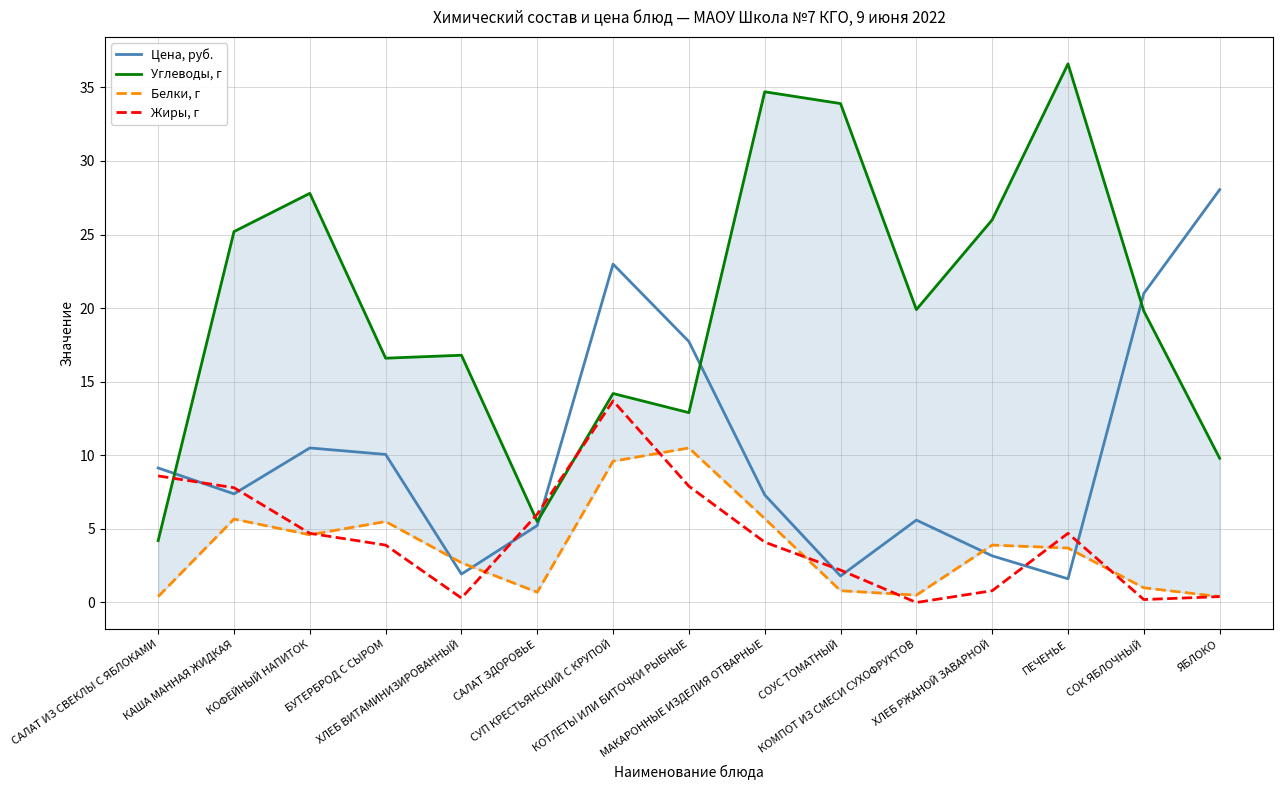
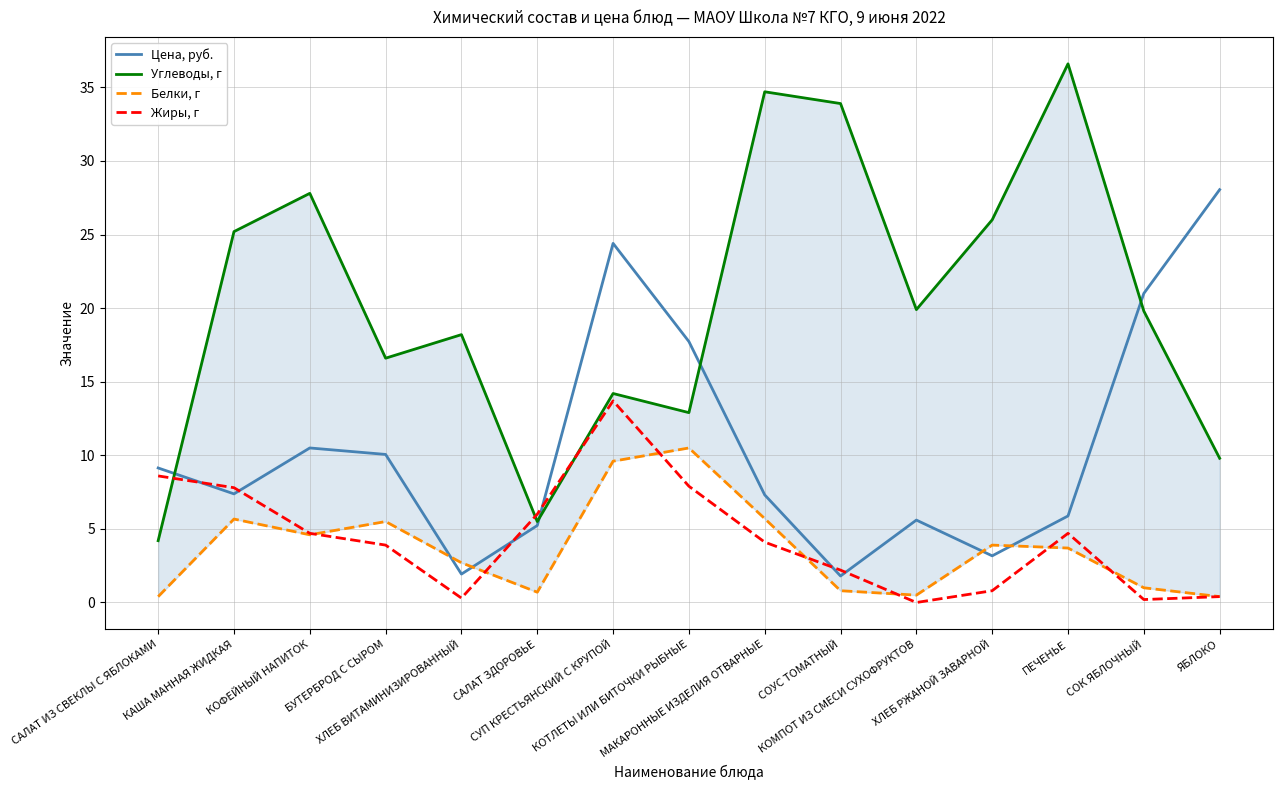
  {
    "Цена, руб.": {
      "САЛАТ ИЗ СВЕКЛЫ С ЯБЛОКАМИ": 9.1,
      "КАША МАННАЯ ЖИДКАЯ": 7.4,
      "КОФЕЙНЫЙ НАПИТОК": 10.5,
      "БУТЕРБРОД С СЫРОМ": 10.1,
      "ХЛЕБ ВИТАМИНИЗИРОВАННЫЙ": 1.9,
      "САЛАТ ЗДОРОВЬЕ": 5.2,
-     "СУП КРЕСТЬЯНСКИЙ С КРУПОЙ": 23.0,
+     "СУП КРЕСТЬЯНСКИЙ С КРУПОЙ": 24.4,
      "КОТЛЕТЫ ИЛИ БИТОЧКИ РЫБНЫЕ": 17.7,
      "МАКАРОННЫЕ ИЗДЕЛИЯ ОТВАРНЫЕ": 7.3,
      "СОУС ТОМАТНЫЙ": 1.8,
      "КОМПОТ ИЗ СМЕСИ СУХОФРУКТОВ": 5.6,
      "ХЛЕБ РЖАНОЙ ЗАВАРНОЙ": 3.2,
-     "ПЕЧЕНЬЕ": 1.6,
+     "ПЕЧЕНЬЕ": 5.9,
      "СОК ЯБЛОЧНЫЙ": 21.0,
      "ЯБЛОКО": 28.1
    },
    "Углеводы, г": {
      "САЛАТ ИЗ СВЕКЛЫ С ЯБЛОКАМИ": 4.2,
      "КАША МАННАЯ ЖИДКАЯ": 25.2,
      "КОФЕЙНЫЙ НАПИТОК": 27.8,
      "БУТЕРБРОД С СЫРОМ": 16.6,
-     "ХЛЕБ ВИТАМИНИЗИРОВАННЫЙ": 16.8,
+     "ХЛЕБ ВИТАМИНИЗИРОВАННЫЙ": 18.2,
      "САЛАТ ЗДОРОВЬЕ": 5.5,
      "СУП КРЕСТЬЯНСКИЙ С КРУПОЙ": 14.2,
      "КОТЛЕТЫ ИЛИ БИТОЧКИ РЫБНЫЕ": 12.9,
      "МАКАРОННЫЕ ИЗДЕЛИЯ ОТВАРНЫЕ": 34.7,
      "СОУС ТОМАТНЫЙ": 33.9,
      "КОМПОТ ИЗ СМЕСИ СУХОФРУКТОВ": 19.9,
      "ХЛЕБ РЖАНОЙ ЗАВАРНОЙ": 26.0,
      "ПЕЧЕНЬЕ": 36.6,
      "СОК ЯБЛОЧНЫЙ": 19.8,
      "ЯБЛОКО": 9.8
    },
    "Белки, г": {
      "САЛАТ ИЗ СВЕКЛЫ С ЯБЛОКАМИ": 0.4,
      "КАША МАННАЯ ЖИДКАЯ": 5.7,
      "БУТЕРБРОД С СЫРОМ": 5.5,
      "ХЛЕБ ВИТАМИНИЗИРОВАННЫЙ": 2.7,
      "САЛАТ ЗДОРОВЬЕ": 0.7,
      "СУП КРЕСТЬЯНСКИЙ С КРУПОЙ": 9.6,
      "КОТЛЕТЫ ИЛИ БИТОЧКИ РЫБНЫЕ": 10.5,
      "МАКАРОННЫЕ ИЗДЕЛИЯ ОТВАРНЫЕ": 5.7,
      "СОУС ТОМАТНЫЙ": 0.8,
      "КОМПОТ ИЗ СМЕСИ СУХОФРУКТОВ": 0.5,
      "ХЛЕБ РЖАНОЙ ЗАВАРНОЙ": 3.9,
      "ПЕЧЕНЬЕ": 3.7,
      "СОК ЯБЛОЧНЫЙ": 1.0
    },
    "Жиры, г": {
      "САЛАТ ИЗ СВЕКЛЫ С ЯБЛОКАМИ": 8.6,
      "КАША МАННАЯ ЖИДКАЯ": 7.8,
      "БУТЕРБРОД С СЫРОМ": 3.9,
      "ХЛЕБ ВИТАМИНИЗИРОВАННЫЙ": 0.3,
      "САЛАТ ЗДОРОВЬЕ": 6.0,
      "СУП КРЕСТЬЯНСКИЙ С КРУПОЙ": 13.7,
      "КОТЛЕТЫ ИЛИ БИТОЧКИ РЫБНЫЕ": 7.9,
      "МАКАРОННЫЕ ИЗДЕЛИЯ ОТВАРНЫЕ": 4.1,
      "СОУС ТОМАТНЫЙ": 2.2,
      "КОМПОТ ИЗ СМЕСИ СУХОФРУКТОВ": 0.0,
      "ХЛЕБ РЖАНОЙ ЗАВАРНОЙ": 0.8,
      "ПЕЧЕНЬЕ": 4.7,
      "СОК ЯБЛОЧНЫЙ": 0.2
    }
  }
